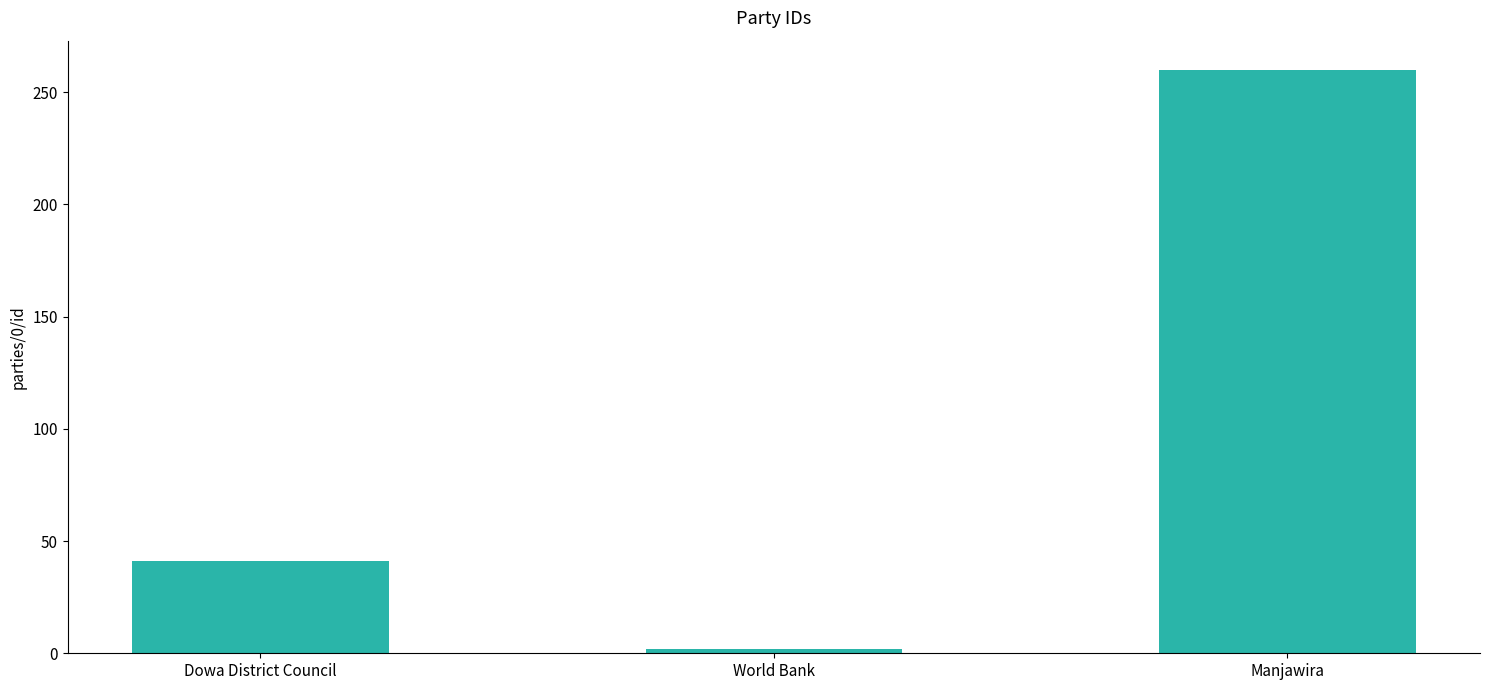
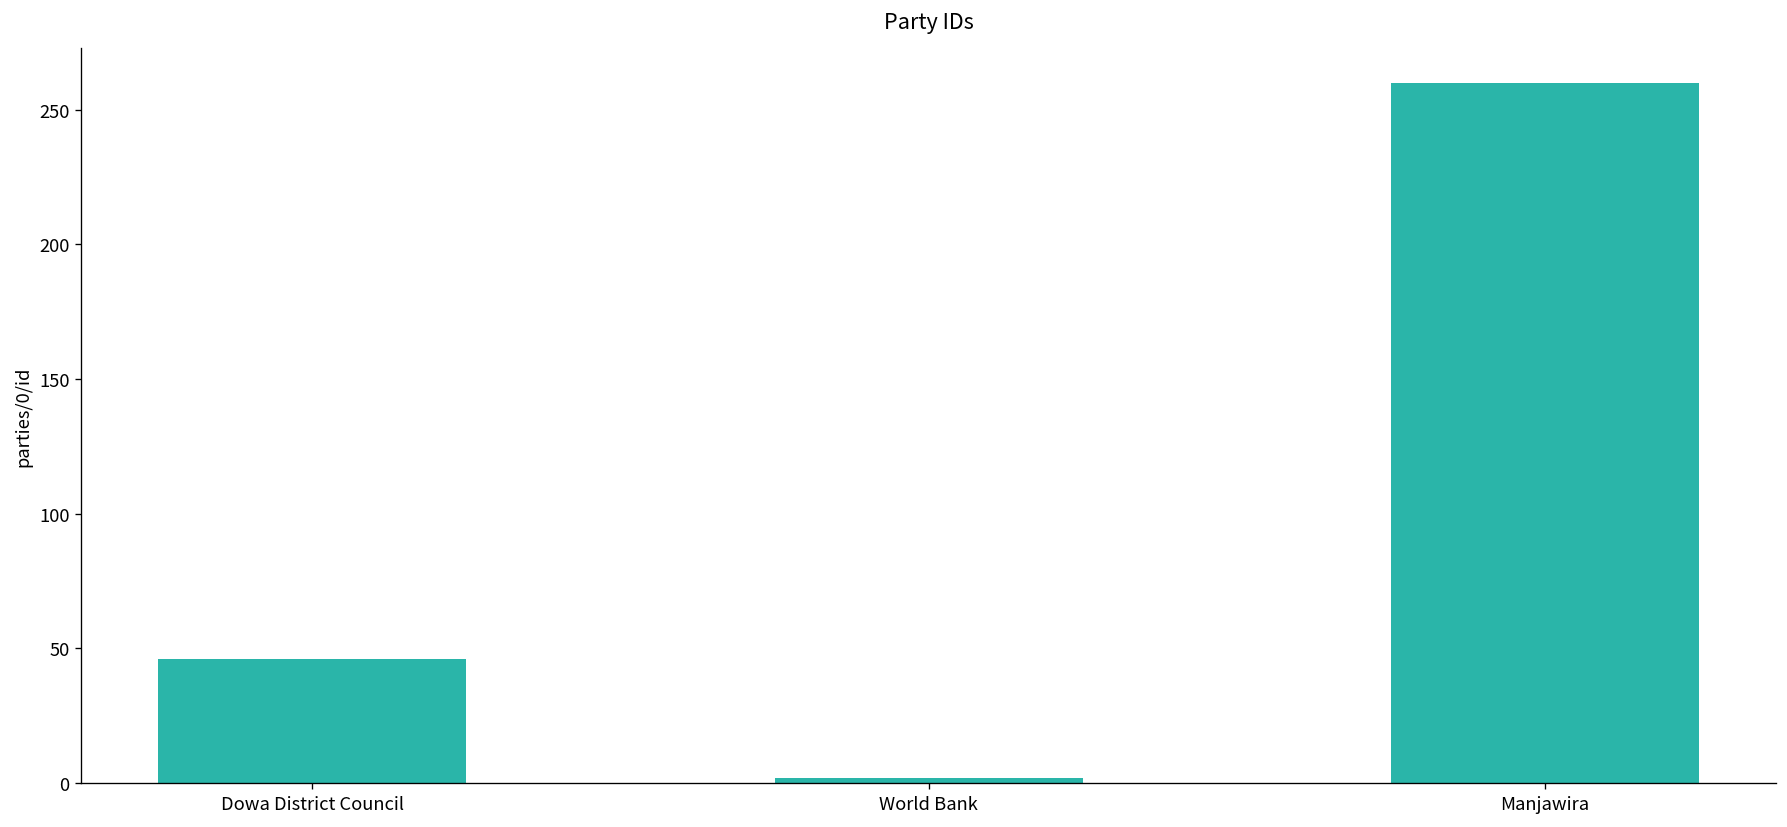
  {
-   "Dowa District Council": 41,
+   "Dowa District Council": 46,
    "World Bank": 2,
    "Manjawira": 260
  }
